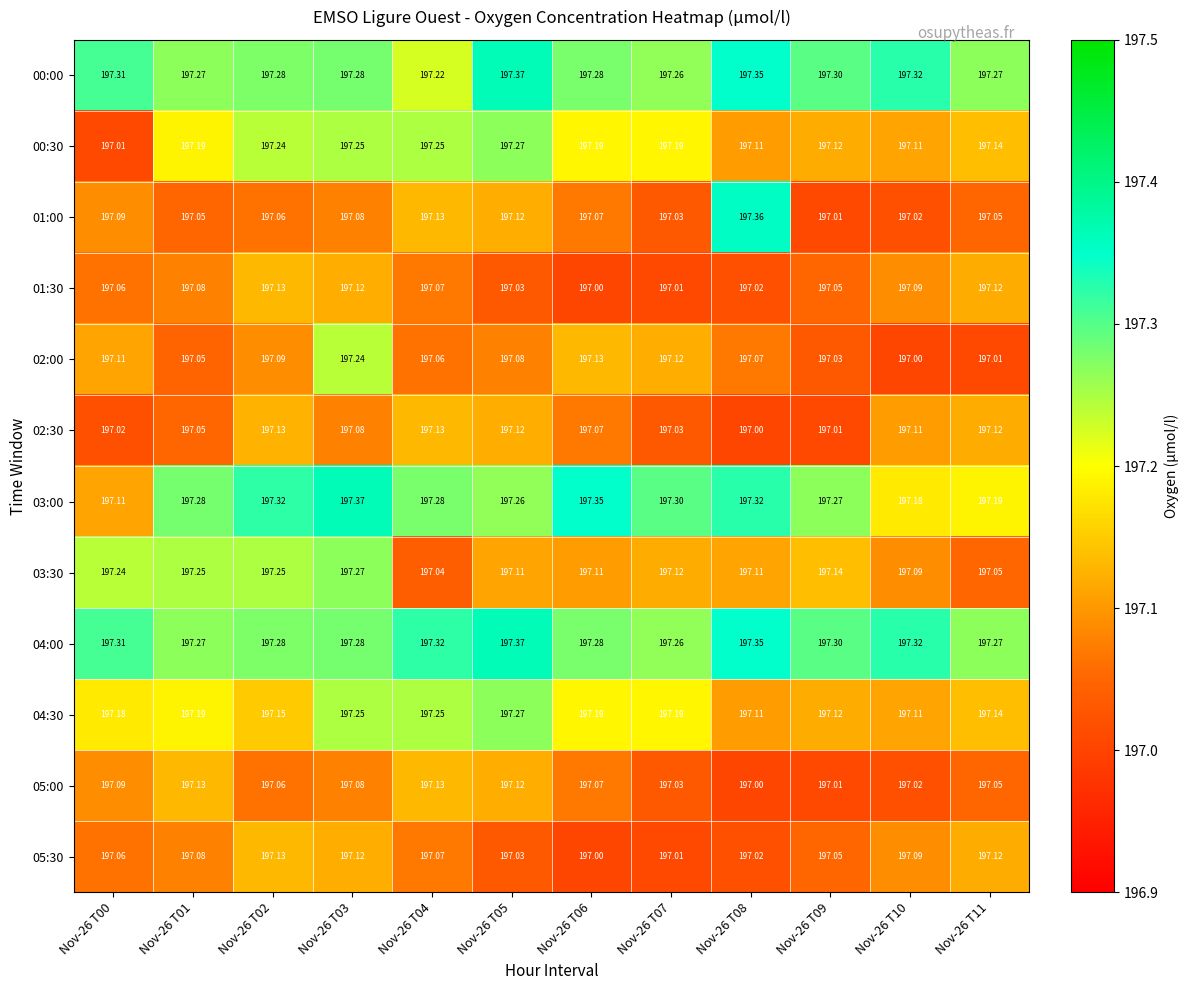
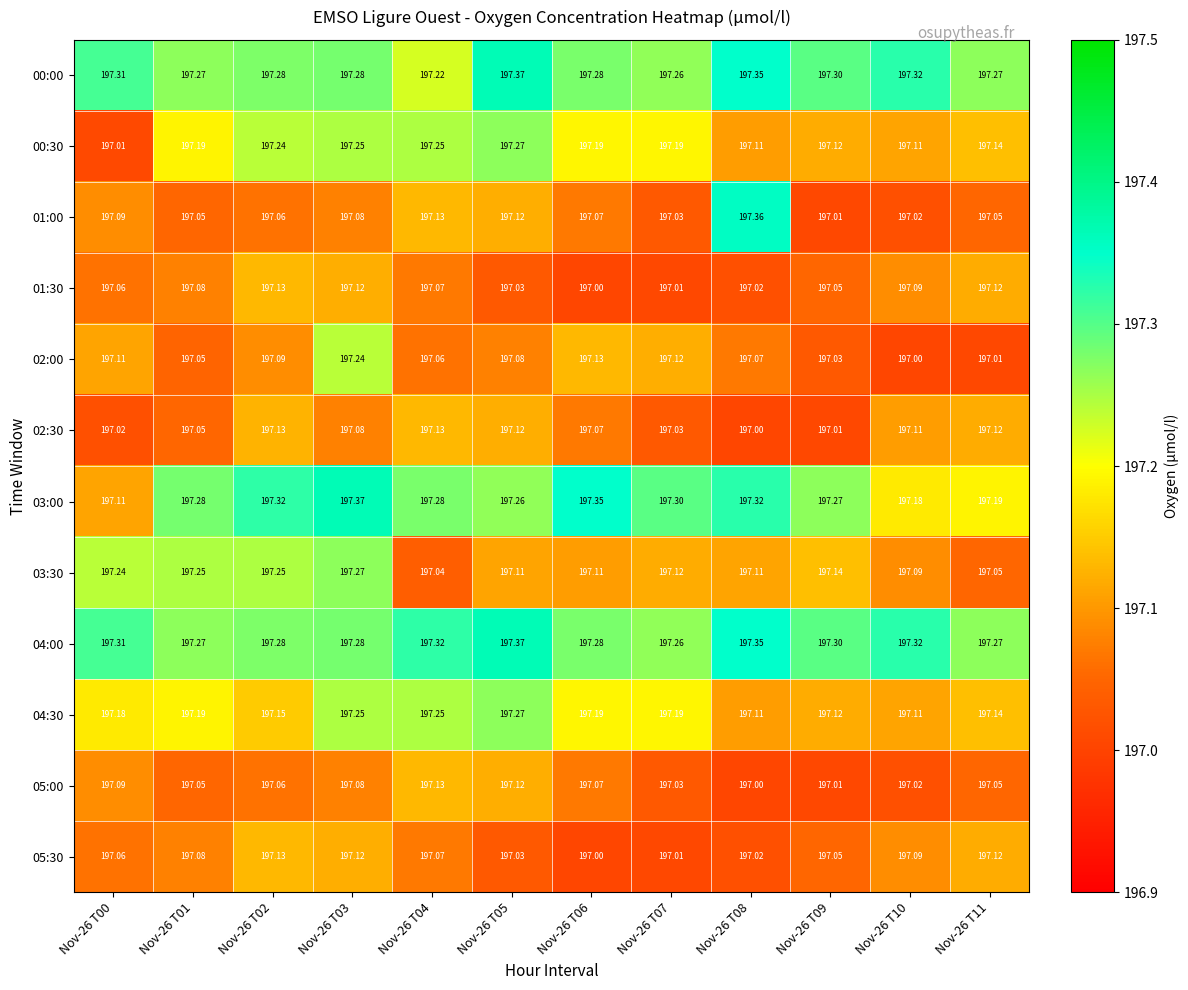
  {
    "00:00": {
      "Nov-26 T00": 197.31,
      "Nov-26 T01": 197.27,
      "Nov-26 T02": 197.28,
      "Nov-26 T03": 197.28,
      "Nov-26 T04": 197.22,
      "Nov-26 T05": 197.37,
      "Nov-26 T06": 197.28,
      "Nov-26 T07": 197.26,
      "Nov-26 T08": 197.35,
      "Nov-26 T09": 197.30,
      "Nov-26 T10": 197.32,
      "Nov-26 T11": 197.27
    },
    "00:30": {
      "Nov-26 T00": 197.01,
      "Nov-26 T01": 197.19,
      "Nov-26 T02": 197.24,
      "Nov-26 T03": 197.25,
      "Nov-26 T04": 197.25,
      "Nov-26 T05": 197.27,
      "Nov-26 T06": 197.19,
      "Nov-26 T07": 197.19,
      "Nov-26 T08": 197.11,
      "Nov-26 T09": 197.12,
      "Nov-26 T10": 197.11,
      "Nov-26 T11": 197.14
    },
    "01:00": {
      "Nov-26 T00": 197.09,
      "Nov-26 T01": 197.05,
      "Nov-26 T02": 197.06,
      "Nov-26 T03": 197.08,
      "Nov-26 T04": 197.13,
      "Nov-26 T05": 197.12,
      "Nov-26 T06": 197.07,
      "Nov-26 T07": 197.03,
      "Nov-26 T08": 197.36,
      "Nov-26 T09": 197.01,
      "Nov-26 T10": 197.02,
      "Nov-26 T11": 197.05
    },
    "01:30": {
      "Nov-26 T00": 197.06,
      "Nov-26 T01": 197.08,
      "Nov-26 T02": 197.13,
      "Nov-26 T03": 197.12,
      "Nov-26 T04": 197.07,
      "Nov-26 T05": 197.03,
      "Nov-26 T06": 197.00,
      "Nov-26 T07": 197.01,
      "Nov-26 T08": 197.02,
      "Nov-26 T09": 197.05,
      "Nov-26 T10": 197.09,
      "Nov-26 T11": 197.12
    },
    "02:00": {
      "Nov-26 T00": 197.11,
      "Nov-26 T01": 197.05,
      "Nov-26 T02": 197.09,
      "Nov-26 T03": 197.24,
      "Nov-26 T04": 197.06,
      "Nov-26 T05": 197.08,
      "Nov-26 T06": 197.13,
      "Nov-26 T07": 197.12,
      "Nov-26 T08": 197.07,
      "Nov-26 T09": 197.03,
      "Nov-26 T10": 197.00,
      "Nov-26 T11": 197.01
    },
    "02:30": {
      "Nov-26 T00": 197.02,
      "Nov-26 T01": 197.05,
      "Nov-26 T02": 197.13,
      "Nov-26 T03": 197.08,
      "Nov-26 T04": 197.13,
      "Nov-26 T05": 197.12,
      "Nov-26 T06": 197.07,
      "Nov-26 T07": 197.03,
      "Nov-26 T08": 197.00,
      "Nov-26 T09": 197.01,
      "Nov-26 T10": 197.11,
      "Nov-26 T11": 197.12
    },
    "03:00": {
      "Nov-26 T00": 197.11,
      "Nov-26 T01": 197.28,
      "Nov-26 T02": 197.32,
      "Nov-26 T03": 197.37,
      "Nov-26 T04": 197.28,
      "Nov-26 T05": 197.26,
      "Nov-26 T06": 197.35,
      "Nov-26 T07": 197.30,
      "Nov-26 T08": 197.32,
      "Nov-26 T09": 197.27,
      "Nov-26 T10": 197.18,
      "Nov-26 T11": 197.19
    },
    "03:30": {
      "Nov-26 T00": 197.24,
      "Nov-26 T01": 197.25,
      "Nov-26 T02": 197.25,
      "Nov-26 T03": 197.27,
      "Nov-26 T04": 197.04,
      "Nov-26 T05": 197.11,
      "Nov-26 T06": 197.11,
      "Nov-26 T07": 197.12,
      "Nov-26 T08": 197.11,
      "Nov-26 T09": 197.14,
      "Nov-26 T10": 197.09,
      "Nov-26 T11": 197.05
    },
    "04:00": {
      "Nov-26 T00": 197.31,
      "Nov-26 T01": 197.27,
      "Nov-26 T02": 197.28,
      "Nov-26 T03": 197.28,
      "Nov-26 T04": 197.32,
      "Nov-26 T05": 197.37,
      "Nov-26 T06": 197.28,
      "Nov-26 T07": 197.26,
      "Nov-26 T08": 197.35,
      "Nov-26 T09": 197.30,
      "Nov-26 T10": 197.32,
      "Nov-26 T11": 197.27
    },
    "04:30": {
      "Nov-26 T00": 197.18,
      "Nov-26 T01": 197.19,
      "Nov-26 T02": 197.15,
      "Nov-26 T03": 197.25,
      "Nov-26 T04": 197.25,
      "Nov-26 T05": 197.27,
      "Nov-26 T06": 197.19,
      "Nov-26 T07": 197.19,
      "Nov-26 T08": 197.11,
      "Nov-26 T09": 197.12,
      "Nov-26 T10": 197.11,
      "Nov-26 T11": 197.14
    },
    "05:00": {
      "Nov-26 T00": 197.09,
-     "Nov-26 T01": 197.13,
+     "Nov-26 T01": 197.05,
      "Nov-26 T02": 197.06,
      "Nov-26 T03": 197.08,
      "Nov-26 T04": 197.13,
      "Nov-26 T05": 197.12,
      "Nov-26 T06": 197.07,
      "Nov-26 T07": 197.03,
      "Nov-26 T08": 197.00,
      "Nov-26 T09": 197.01,
      "Nov-26 T10": 197.02,
      "Nov-26 T11": 197.05
    },
    "05:30": {
      "Nov-26 T00": 197.06,
      "Nov-26 T01": 197.08,
      "Nov-26 T02": 197.13,
      "Nov-26 T03": 197.12,
      "Nov-26 T04": 197.07,
      "Nov-26 T05": 197.03,
      "Nov-26 T06": 197.00,
      "Nov-26 T07": 197.01,
      "Nov-26 T08": 197.02,
      "Nov-26 T09": 197.05,
      "Nov-26 T10": 197.09,
      "Nov-26 T11": 197.12
    }
  }
